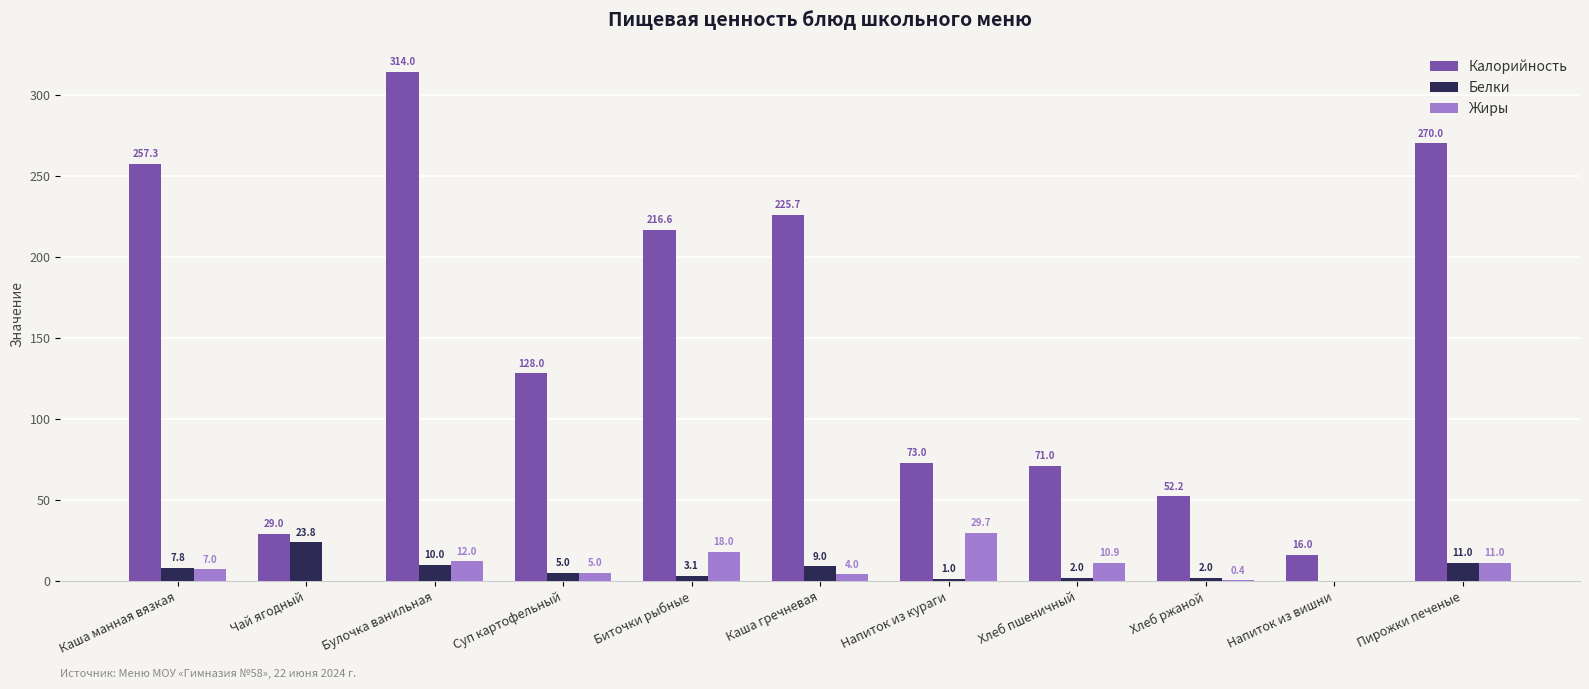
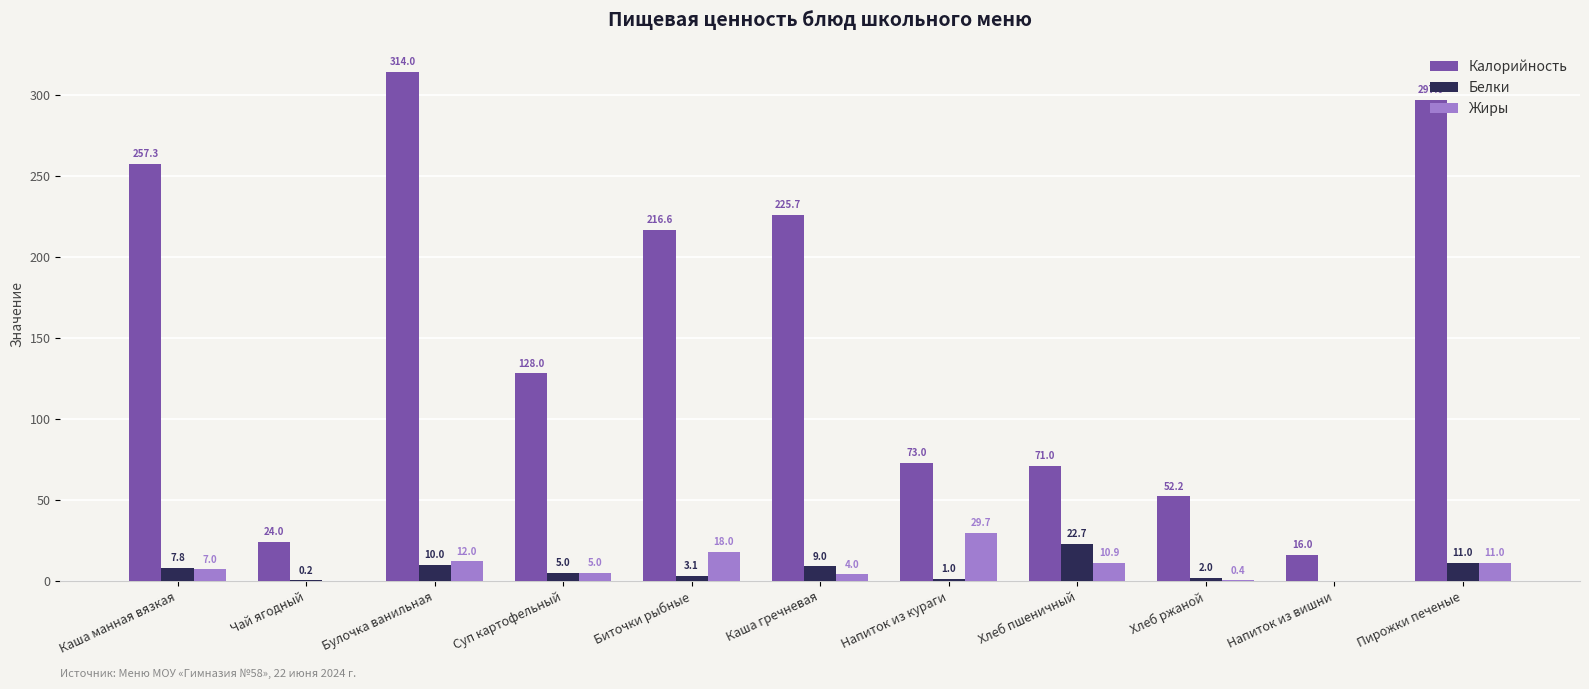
  {
    "Калорийность": {
      "Каша манная вязкая": 257.3,
-     "Чай ягодный": 29.0,
+     "Чай ягодный": 24.0,
      "Булочка ванильная": 314.0,
      "Суп картофельный": 128.0,
      "Биточки рыбные": 216.6,
      "Каша гречневая": 225.7,
      "Напиток из кураги": 73.0,
      "Хлеб пшеничный": 71.0,
      "Хлеб ржаной": 52.2,
      "Напиток из вишни": 16.0,
-     "Пирожки печеные": 270.0
+     "Пирожки печеные": 297.0
    },
    "Белки": {
      "Каша манная вязкая": 7.8,
-     "Чай ягодный": 23.8,
+     "Чай ягодный": 0.2,
      "Булочка ванильная": 10.0,
      "Суп картофельный": 5.0,
      "Биточки рыбные": 3.1,
      "Каша гречневая": 9.0,
      "Напиток из кураги": 1.0,
-     "Хлеб пшеничный": 2.0,
+     "Хлеб пшеничный": 22.7,
      "Хлеб ржаной": 2.0,
      "Пирожки печеные": 11.0
    },
    "Жиры": {
      "Каша манная вязкая": 7.0,
      "Булочка ванильная": 12.0,
      "Суп картофельный": 5.0,
      "Биточки рыбные": 18.0,
      "Каша гречневая": 4.0,
      "Напиток из кураги": 29.7,
      "Хлеб пшеничный": 10.9,
      "Хлеб ржаной": 0.4,
      "Пирожки печеные": 11.0
    }
  }
